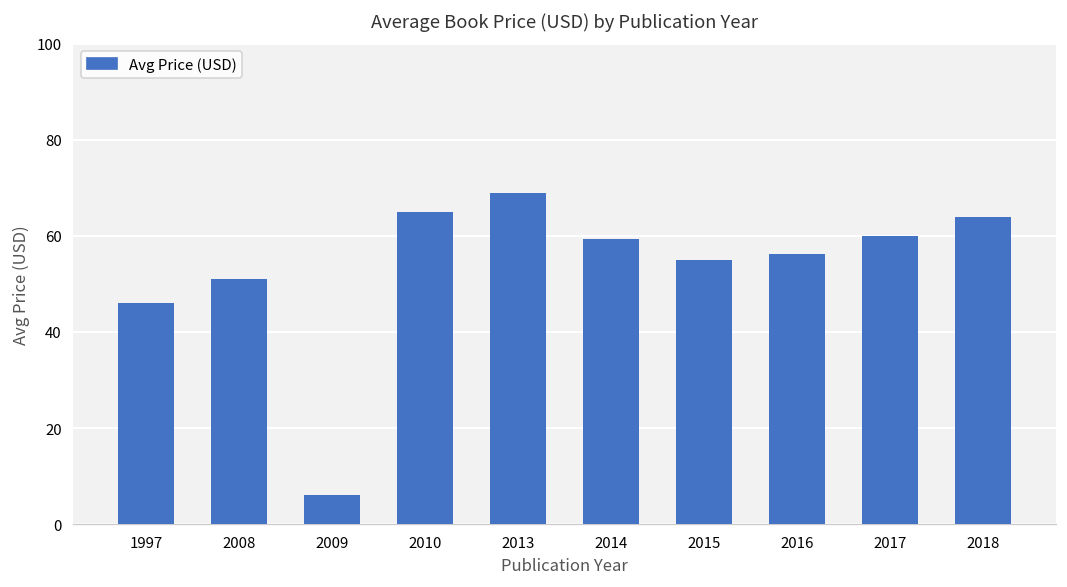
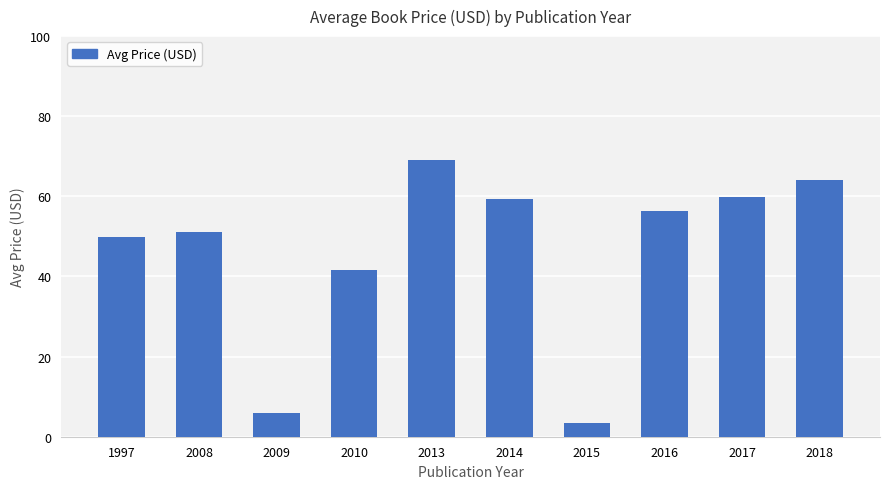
  {
-   "1997": 46,
+   "1997": 50,
    "2008": 51,
    "2009": 6,
-   "2010": 65,
+   "2010": 42,
    "2013": 69,
    "2014": 59,
-   "2015": 55,
+   "2015": 3,
    "2016": 56,
    "2017": 60,
    "2018": 64
  }
